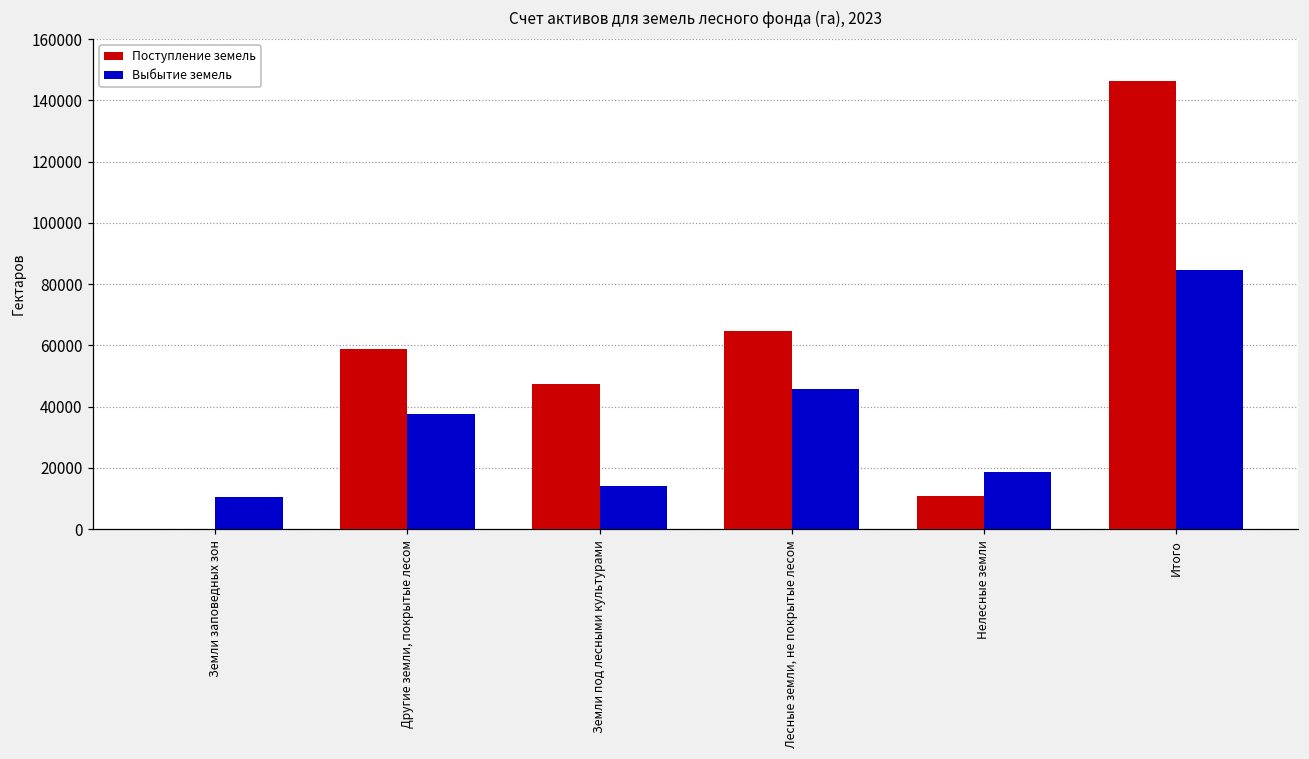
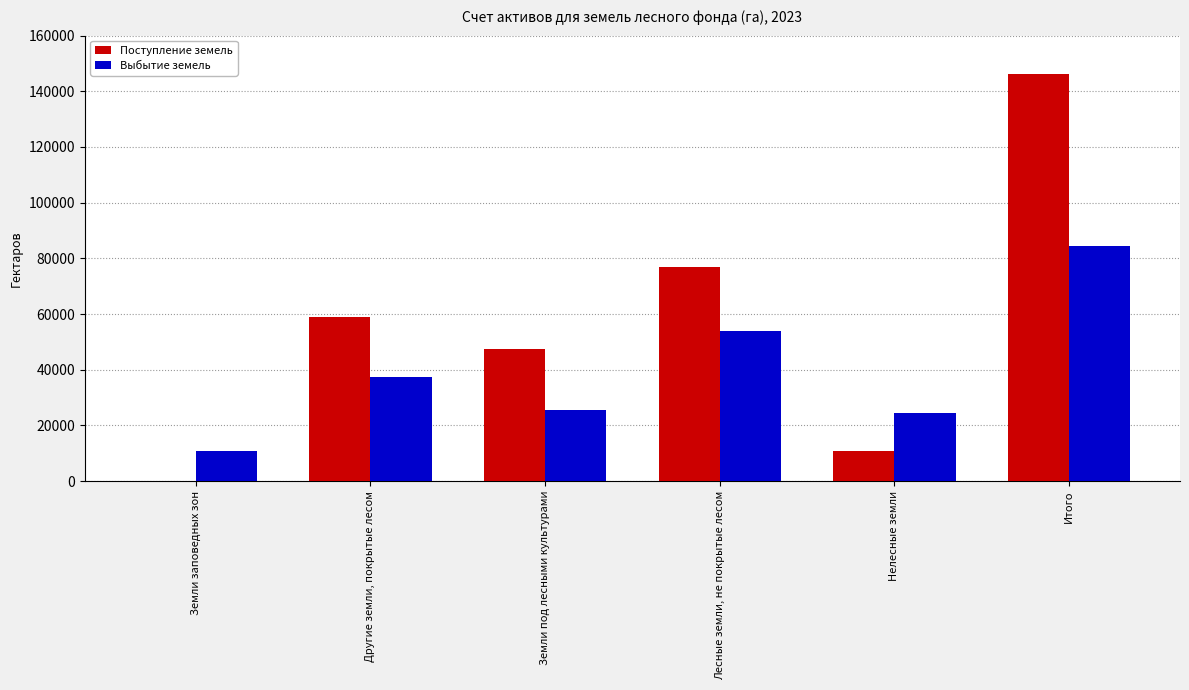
  {
    "Поступление земель": {
      "Земли заповедных зон": 0,
      "Другие земли, покрытые лесом": 59000,
      "Земли под лесными культурами": 47000,
-     "Лесные земли, не покрытые лесом": 65000,
+     "Лесные земли, не покрытые лесом": 77000,
      "Нелесные земли": 11000,
      "Итого": 146000
    },
    "Выбытие земель": {
      "Земли заповедных зон": 11000,
      "Другие земли, покрытые лесом": 38000,
-     "Земли под лесными культурами": 14000,
-     "Лесные земли, не покрытые лесом": 46000,
-     "Нелесные земли": 19000,
+     "Земли под лесными культурами": 26000,
+     "Лесные земли, не покрытые лесом": 54000,
+     "Нелесные земли": 24000,
      "Итого": 85000
    }
  }
